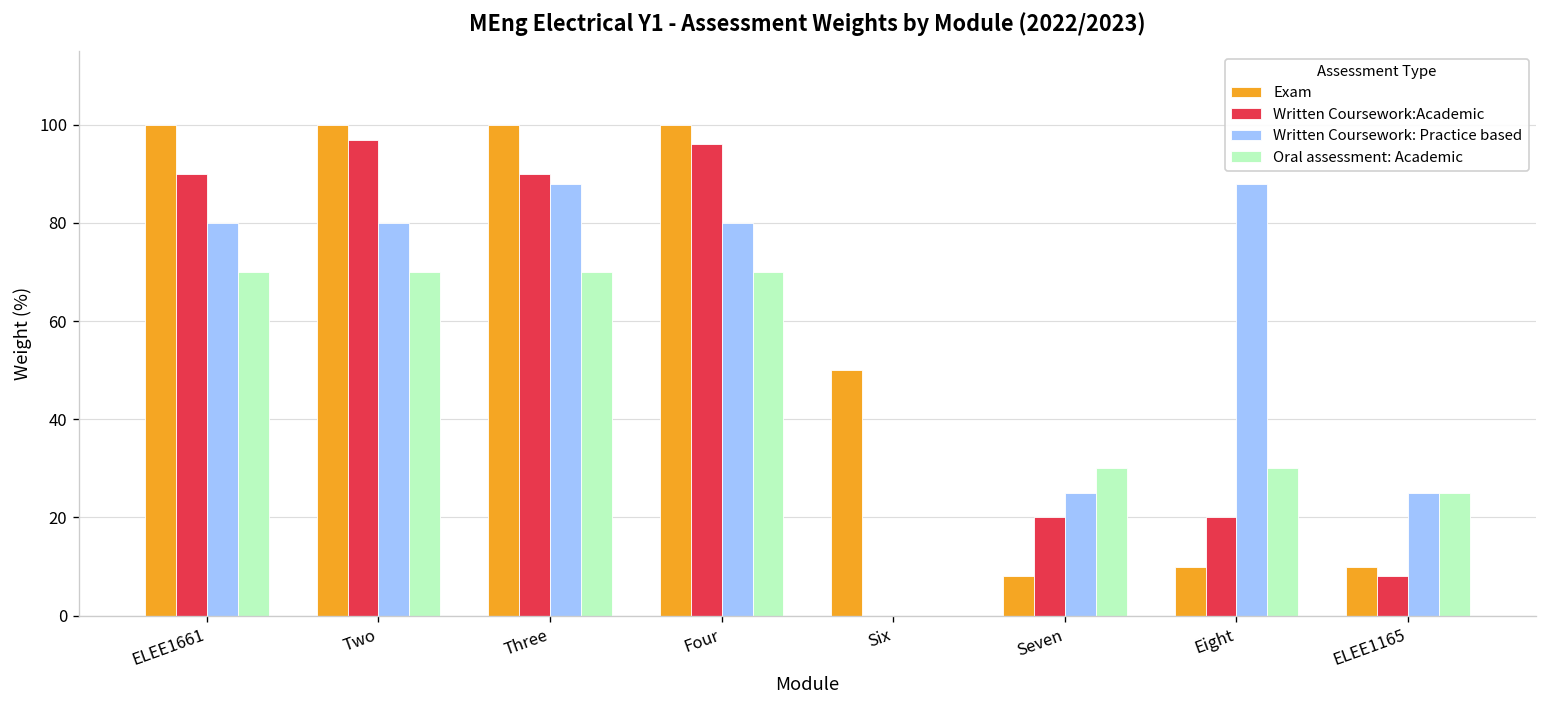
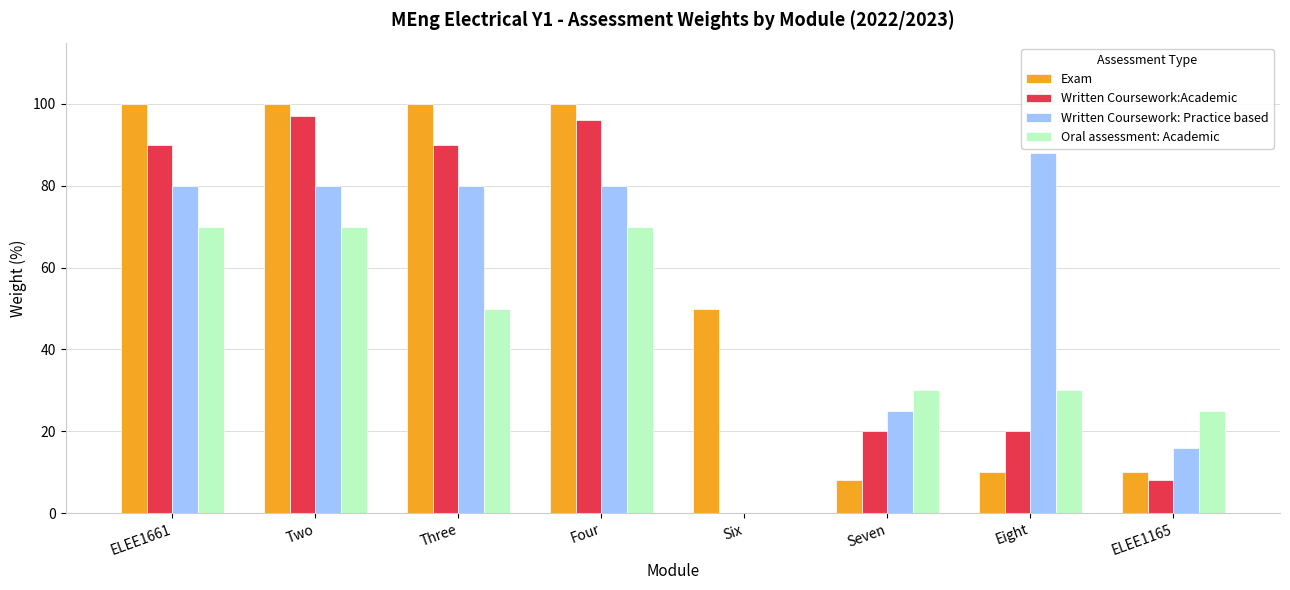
  {
    "Exam": {
      "ELEE1661": 100,
      "Two": 100,
      "Three": 100,
      "Four": 100,
      "Six": 50,
      "Seven": 8,
      "Eight": 10,
      "ELEE1165": 10
    },
    "Written Coursework:Academic": {
      "ELEE1661": 90,
      "Two": 97,
      "Three": 90,
      "Four": 96,
      "Six": 0,
      "Seven": 20,
      "Eight": 20,
      "ELEE1165": 8
    },
    "Written Coursework: Practice based": {
      "ELEE1661": 80,
      "Two": 80,
-     "Three": 88,
+     "Three": 80,
      "Four": 80,
      "Six": 0,
      "Seven": 25,
      "Eight": 88,
-     "ELEE1165": 25
+     "ELEE1165": 16
    },
    "Oral assessment: Academic": {
      "ELEE1661": 70,
      "Two": 70,
-     "Three": 70,
+     "Three": 50,
      "Four": 70,
      "Six": 0,
      "Seven": 30,
      "Eight": 30,
      "ELEE1165": 25
    }
  }
